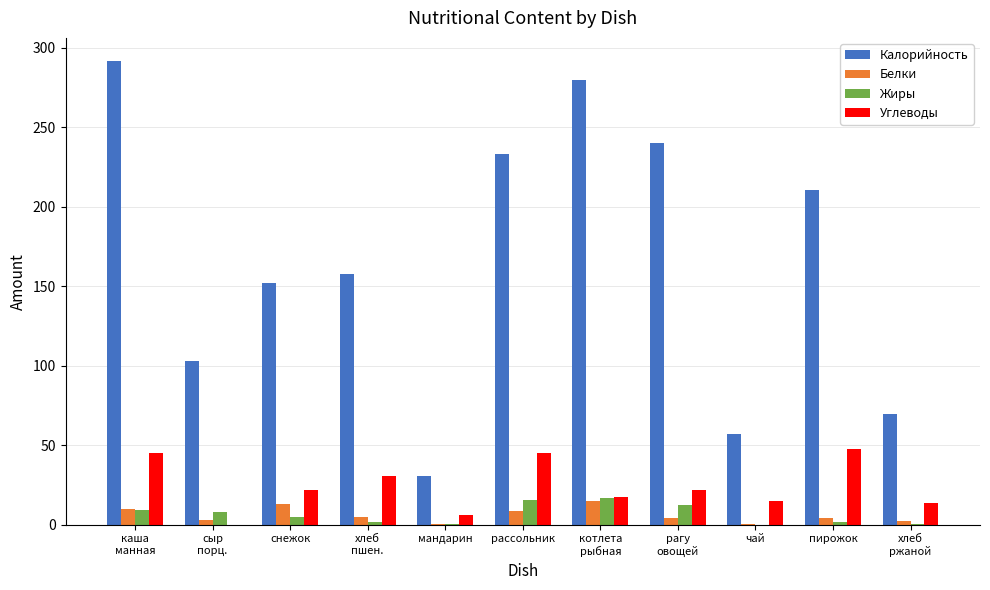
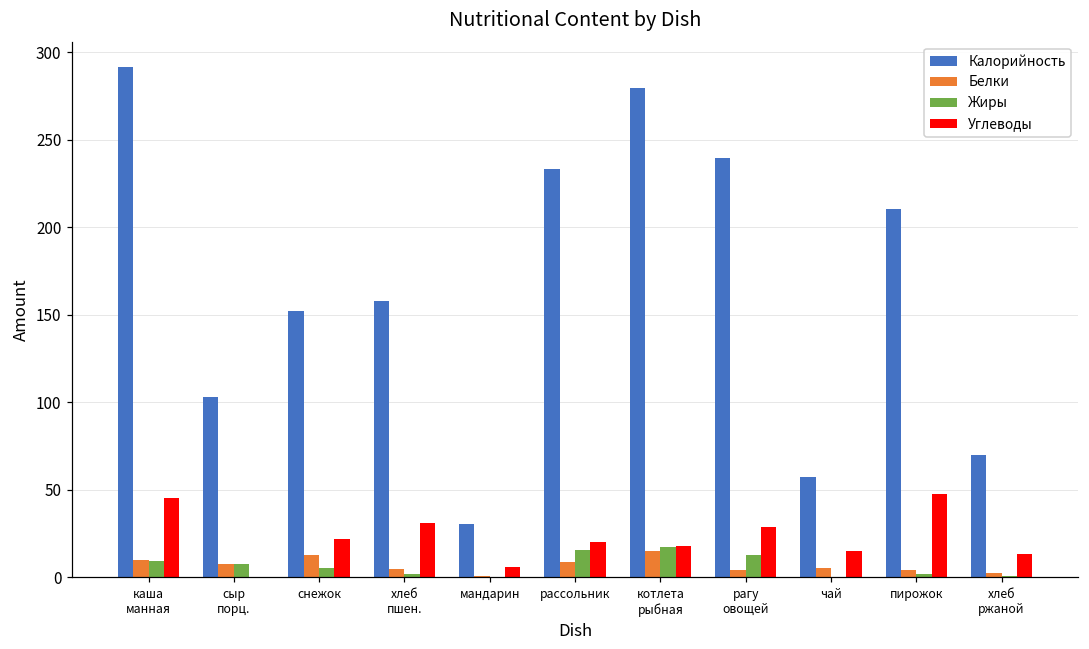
  {
    "Калорийность": {
      "каша манная": 292,
      "сыр порц.": 103,
      "снежок": 152,
      "хлеб пшен.": 158,
      "мандарин": 30,
      "рассольник": 233,
      "котлета рыбная": 280,
      "рагу овощей": 240,
      "чай": 57,
      "пирожок": 211,
      "хлеб ржаной": 70
    },
    "Белки": {
      "каша манная": 10,
-     "сыр порц.": 3,
+     "сыр порц.": 8,
      "снежок": 13,
      "хлеб пшен.": 5,
      "рассольник": 9,
      "котлета рыбная": 15,
      "рагу овощей": 4,
-     "чай": 0,
+     "чай": 6,
      "пирожок": 4,
      "хлеб ржаной": 3
    },
    "Жиры": {
      "каша манная": 9,
      "сыр порц.": 8,
      "снежок": 5,
      "хлеб пшен.": 2,
      "рассольник": 15,
      "котлета рыбная": 17,
      "рагу овощей": 13,
      "чай": 0,
      "пирожок": 2
    },
    "Углеводы": {
      "каша манная": 45,
      "сыр порц.": 0,
      "снежок": 22,
      "хлеб пшен.": 31,
      "мандарин": 6,
-     "рассольник": 45,
+     "рассольник": 20,
      "котлета рыбная": 18,
-     "рагу овощей": 22,
+     "рагу овощей": 29,
      "чай": 15,
      "пирожок": 48,
      "хлеб ржаной": 13
    }
  }
